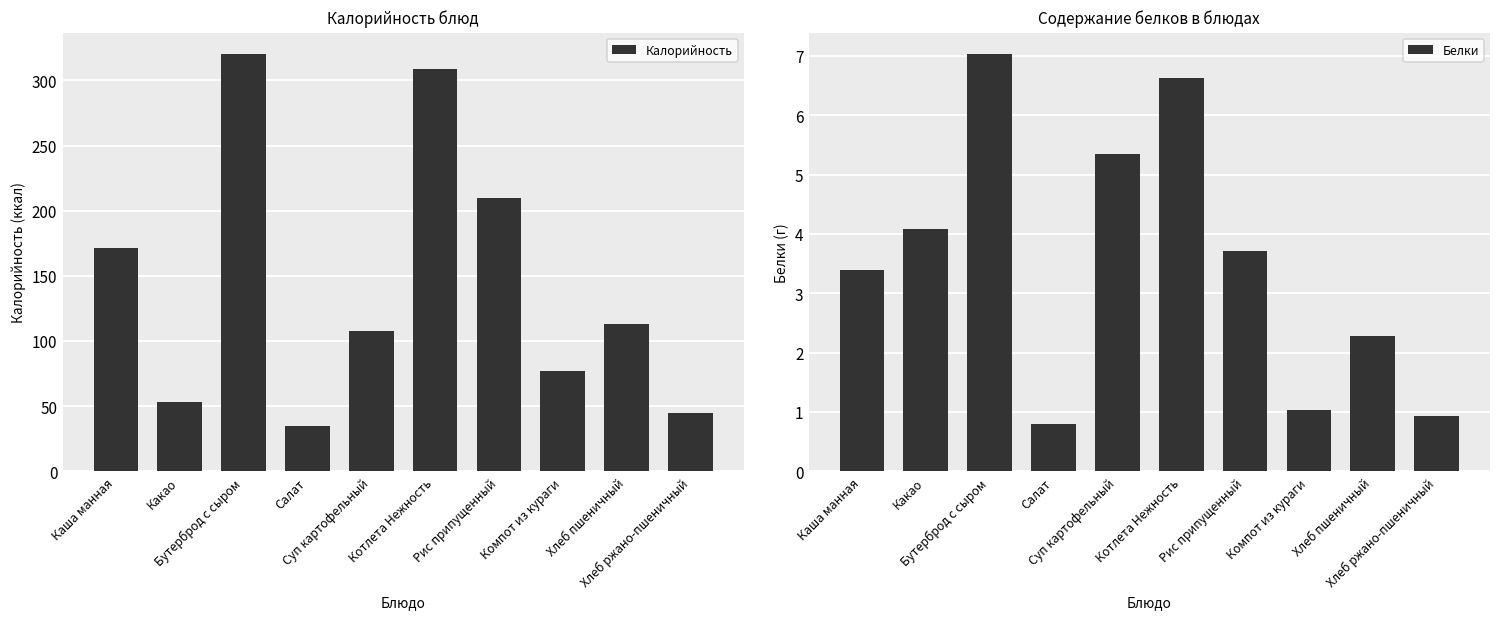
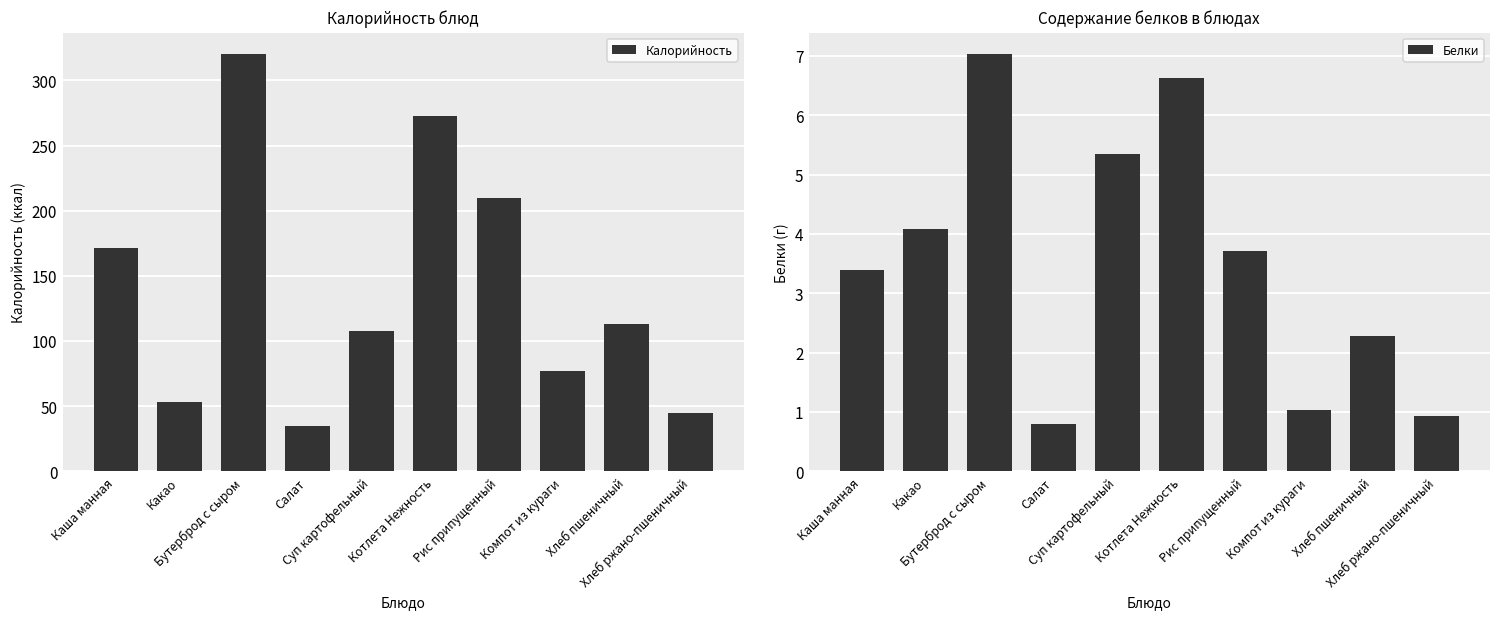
  {
    "Калорийность блюд": {
      "Каша манная": 171,
      "Какао": 53,
      "Бутерброд с сыром": 321,
      "Салат": 35,
      "Суп картофельный": 108,
-     "Котлета Нежность": 308,
+     "Котлета Нежность": 273,
      "Рис припущенный": 210,
      "Компот из кураги": 77,
      "Хлеб пшеничный": 113,
      "Хлеб ржано-пшеничный": 45
    },
    "Содержание белков в блюдах": {
      "Каша манная": 3.4,
      "Какао": 4.1,
      "Бутерброд с сыром": 7.0,
      "Салат": 0.8,
      "Суп картофельный": 5.3,
      "Котлета Нежность": 6.6,
      "Рис припущенный": 3.7,
      "Компот из кураги": 1.0,
      "Хлеб пшеничный": 2.3,
      "Хлеб ржано-пшеничный": 0.9
    }
  }
